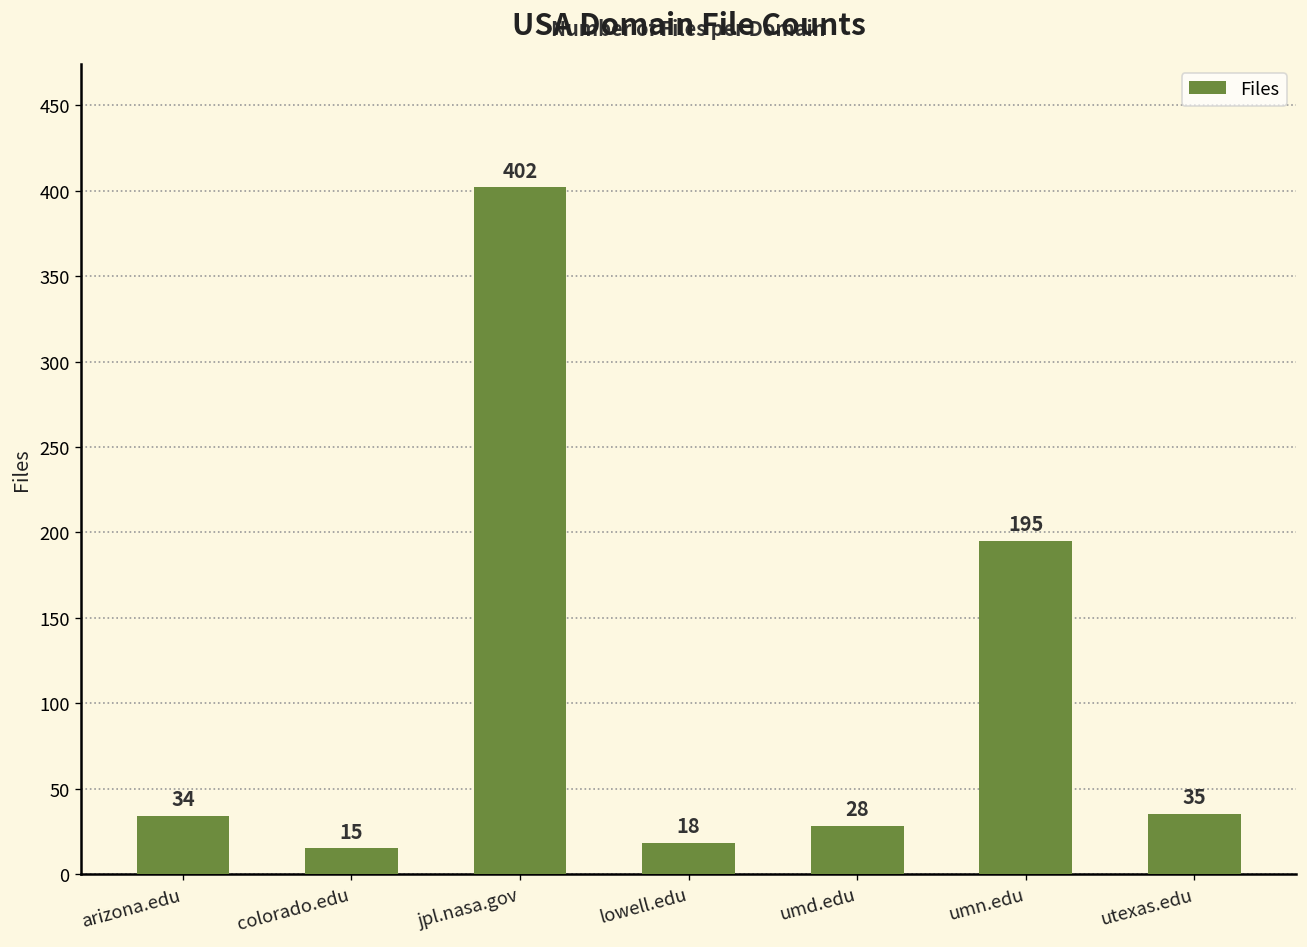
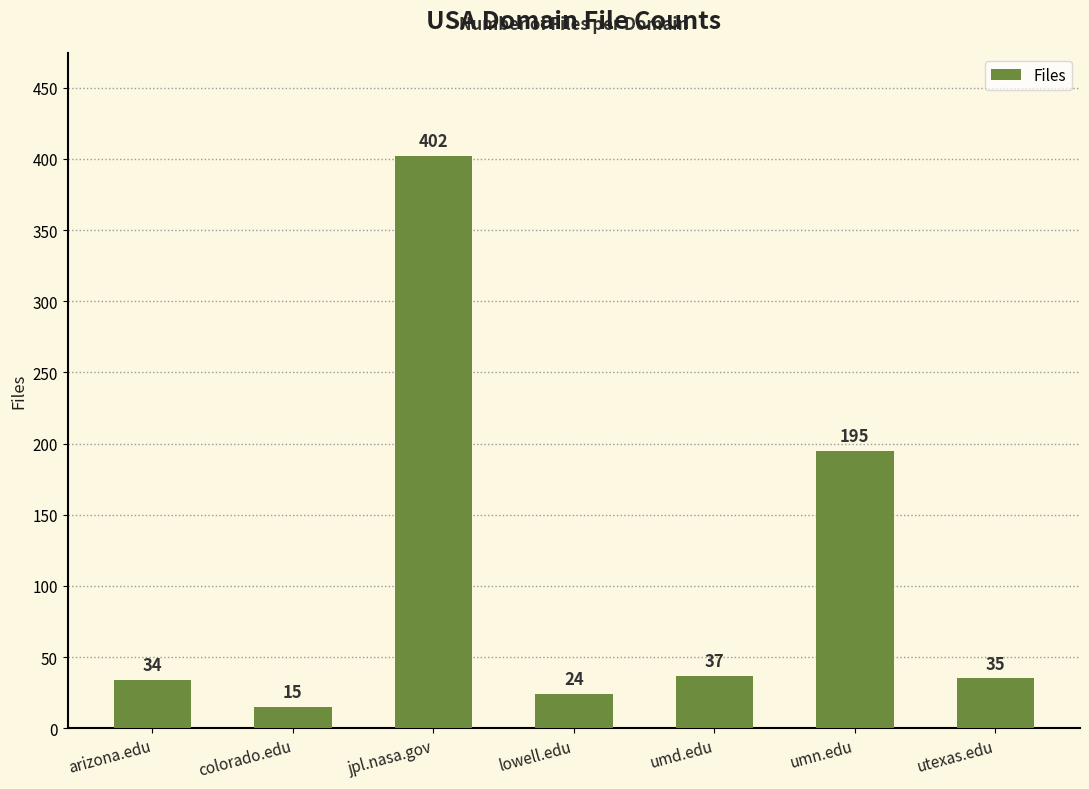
  {
    "arizona.edu": 34,
    "colorado.edu": 15,
    "jpl.nasa.gov": 402,
-   "lowell.edu": 18,
-   "umd.edu": 28,
+   "lowell.edu": 24,
+   "umd.edu": 37,
    "umn.edu": 195,
    "utexas.edu": 35
  }
